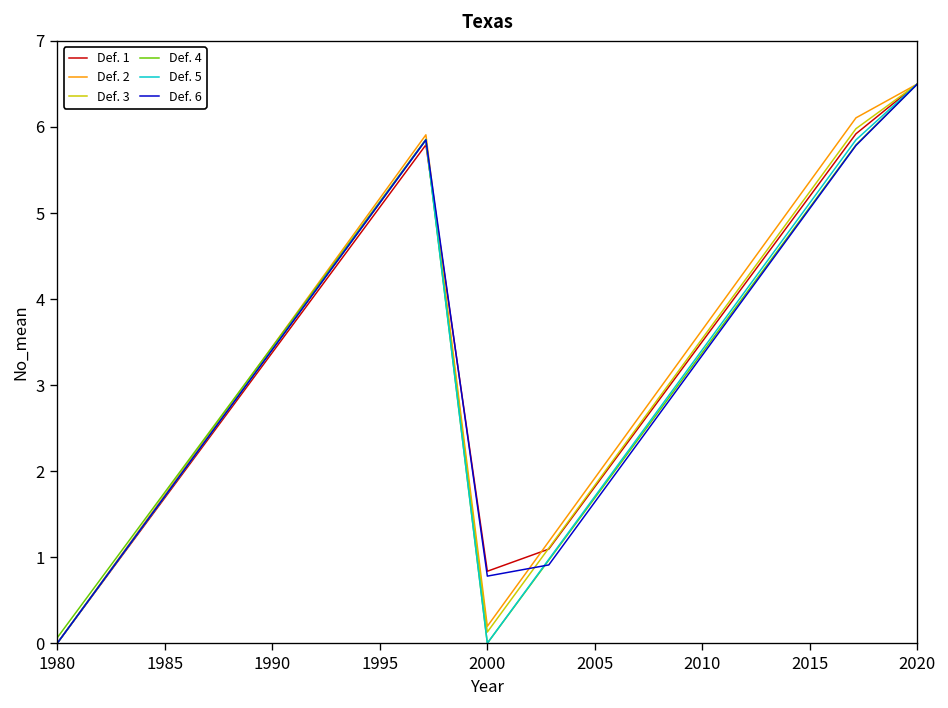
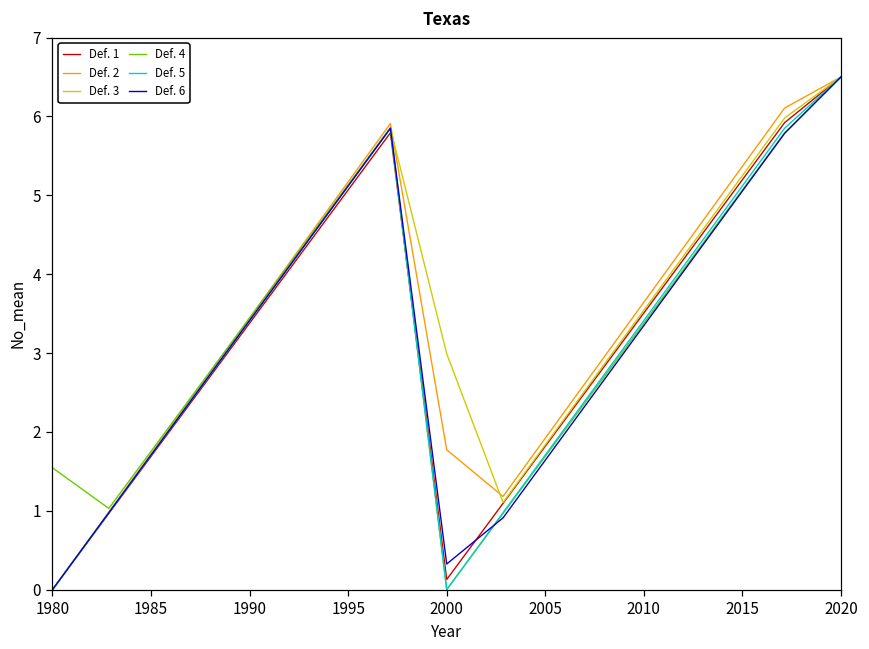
  {
    "Def. 1": {
-     "2000": 0.8
+     "2000": 0.1
    },
    "Def. 2": {
-     "2000": 0.2
+     "2000": 1.8
    },
    "Def. 3": {
-     "2000": 0.1
+     "2000": 3.0
    },
    "Def. 4": {
-     "1980": 0.1
+     "1980": 1.5
    },
    "Def. 6": {
-     "2000": 0.8
+     "2000": 0.3
    }
  }
